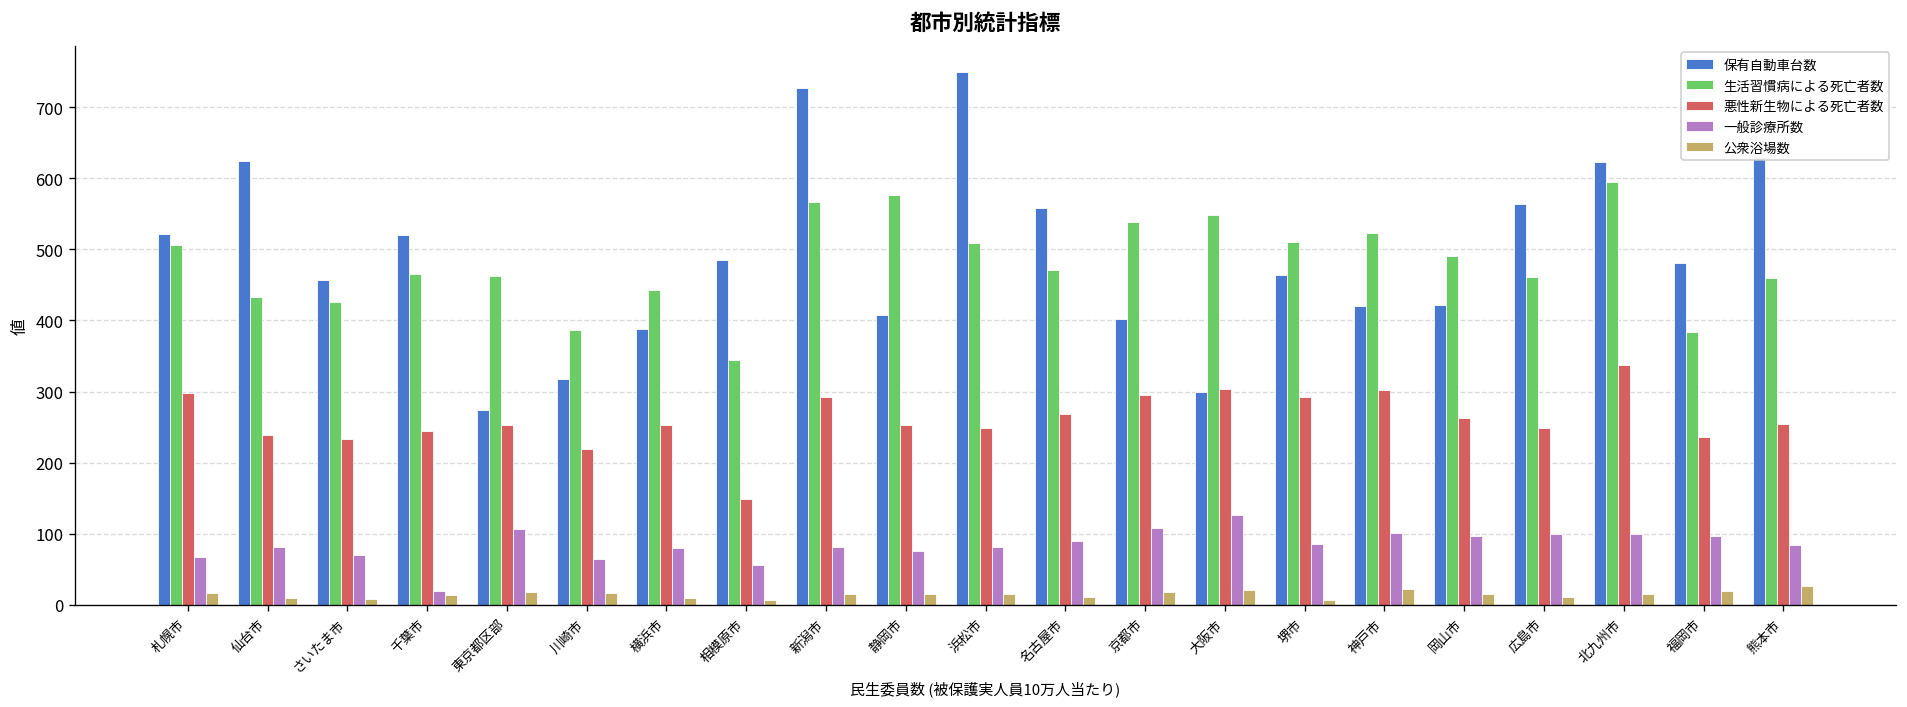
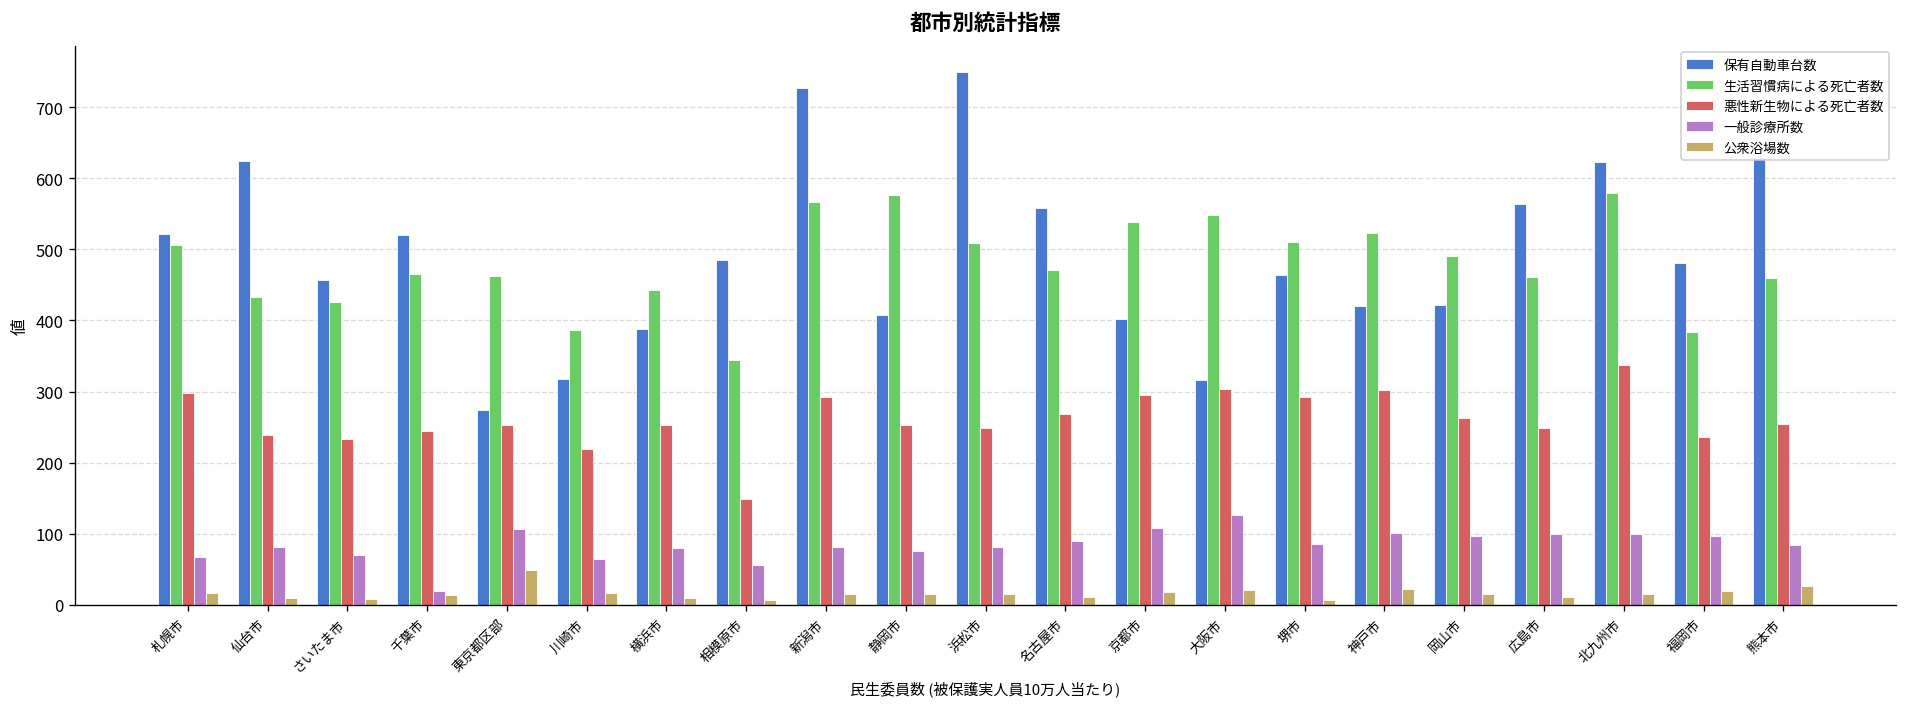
  {
    "保有自動車台数": {
      "札幌市": 520,
      "仙台市": 620,
      "さいたま市": 460,
      "千葉市": 520,
      "東京都区部": 270,
      "川崎市": 320,
      "横浜市": 390,
      "相模原市": 480,
      "新潟市": 730,
      "静岡市": 410,
      "浜松市": 750,
      "名古屋市": 560,
      "京都市": 400,
-     "大阪市": 300,
+     "大阪市": 320,
      "堺市": 460,
      "神戸市": 420,
      "岡山市": 420,
      "広島市": 560,
      "北九州市": 620,
      "福岡市": 480,
      "熊本市": 630
    },
    "生活習慣病による死亡者数": {
      "札幌市": 510,
      "仙台市": 430,
      "さいたま市": 430,
      "千葉市": 460,
      "東京都区部": 460,
      "川崎市": 390,
      "横浜市": 440,
      "相模原市": 340,
      "新潟市": 570,
      "静岡市": 580,
      "浜松市": 510,
      "名古屋市": 470,
      "京都市": 540,
      "大阪市": 550,
      "堺市": 510,
      "神戸市": 520,
      "岡山市": 490,
      "広島市": 460,
-     "北九州市": 590,
+     "北九州市": 580,
      "福岡市": 380,
      "熊本市": 460
    },
    "悪性新生物による死亡者数": {
      "札幌市": 300,
      "仙台市": 240,
      "さいたま市": 230,
      "千葉市": 250,
      "東京都区部": 250,
      "川崎市": 220,
      "横浜市": 250,
      "相模原市": 150,
      "新潟市": 290,
      "静岡市": 250,
      "浜松市": 250,
      "名古屋市": 270,
      "京都市": 300,
      "大阪市": 300,
      "堺市": 290,
      "神戸市": 300,
      "岡山市": 260,
      "広島市": 250,
      "北九州市": 340,
      "福岡市": 240,
      "熊本市": 250
    },
    "一般診療所数": {
      "札幌市": 70,
      "仙台市": 80,
      "さいたま市": 70,
      "千葉市": 20,
      "東京都区部": 110,
      "川崎市": 60,
      "横浜市": 80,
      "相模原市": 60,
      "新潟市": 80,
      "静岡市": 80,
      "浜松市": 80,
      "名古屋市": 90,
      "京都市": 110,
      "大阪市": 130,
      "堺市": 90,
      "神戸市": 100,
      "岡山市": 100,
      "広島市": 100,
      "北九州市": 100,
      "福岡市": 100,
      "熊本市": 80
    },
    "公衆浴場数": {
      "札幌市": 20,
      "仙台市": 10,
      "さいたま市": 10,
      "千葉市": 10,
-     "東京都区部": 20,
+     "東京都区部": 50,
      "川崎市": 20,
      "横浜市": 10,
      "相模原市": 10,
      "新潟市": 20,
      "静岡市": 20,
      "浜松市": 20,
      "名古屋市": 10,
      "京都市": 20,
      "大阪市": 20,
      "堺市": 10,
      "神戸市": 20,
      "岡山市": 20,
      "広島市": 10,
      "北九州市": 20,
      "福岡市": 20,
      "熊本市": 30
    }
  }
